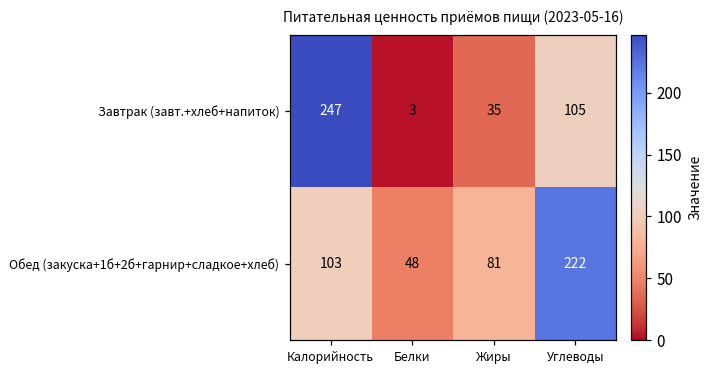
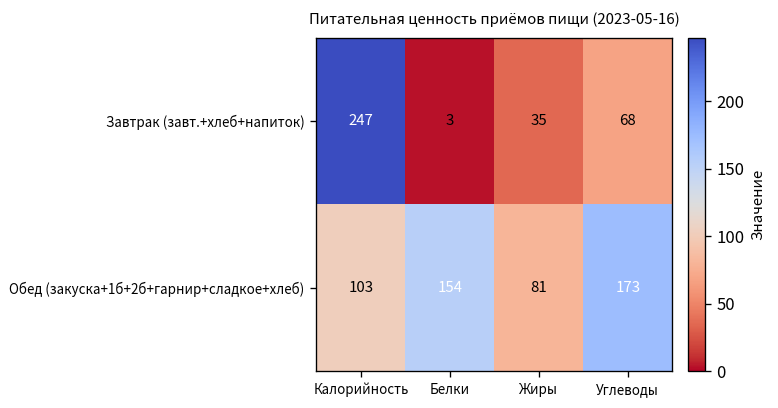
  {
    "Завтрак (завт.+хлеб+напиток)": {
      "Калорийность": 247,
      "Белки": 3,
      "Жиры": 35,
-     "Углеводы": 105
+     "Углеводы": 68
    },
    "Обед (закуска+1б+2б+гарнир+сладкое+хлеб)": {
      "Калорийность": 103,
-     "Белки": 48,
+     "Белки": 154,
      "Жиры": 81,
-     "Углеводы": 222
+     "Углеводы": 173
    }
  }
